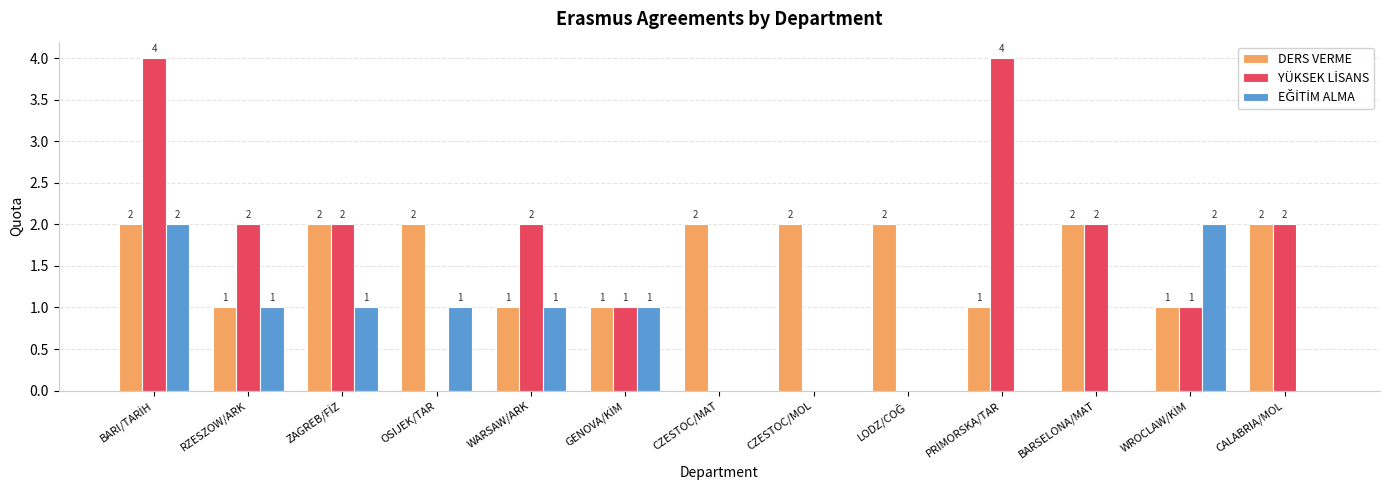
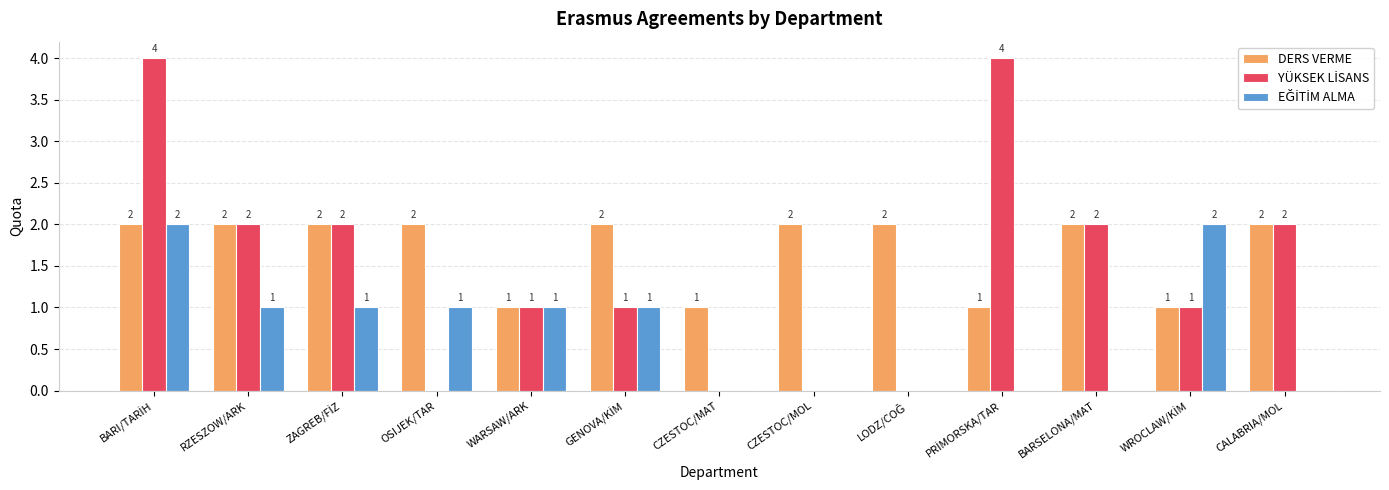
  {
    "DERS VERME": {
      "BARI/TARİH": 2,
-     "RZESZOW/ARK": 1,
+     "RZESZOW/ARK": 2,
      "ZAGREB/FİZ": 2,
      "OSIJEK/TAR": 2,
      "WARSAW/ARK": 1,
-     "GENOVA/KİM": 1,
-     "CZESTOC/MAT": 2,
+     "GENOVA/KİM": 2,
+     "CZESTOC/MAT": 1,
      "CZESTOC/MOL": 2,
      "LODZ/COĞ": 2,
      "PRİMORSKA/TAR": 1,
      "BARSELONA/MAT": 2,
      "WROCLAW/KİM": 1,
      "CALABRIA/MOL": 2
    },
    "YÜKSEK LİSANS": {
      "BARI/TARİH": 4,
      "RZESZOW/ARK": 2,
      "ZAGREB/FİZ": 2,
-     "WARSAW/ARK": 2,
+     "WARSAW/ARK": 1,
      "GENOVA/KİM": 1,
      "PRİMORSKA/TAR": 4,
      "BARSELONA/MAT": 2,
      "WROCLAW/KİM": 1,
      "CALABRIA/MOL": 2
    },
    "EĞİTİM ALMA": {
      "BARI/TARİH": 2,
      "RZESZOW/ARK": 1,
      "ZAGREB/FİZ": 1,
      "OSIJEK/TAR": 1,
      "WARSAW/ARK": 1,
      "GENOVA/KİM": 1,
      "WROCLAW/KİM": 2
    }
  }
